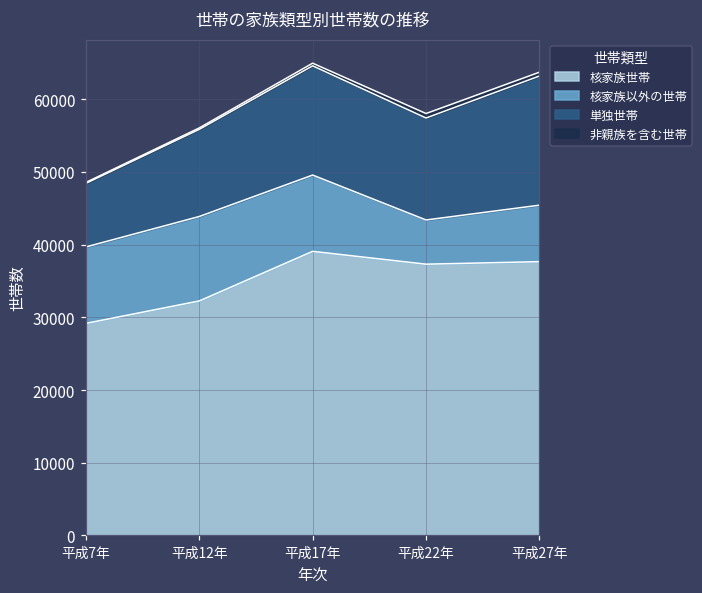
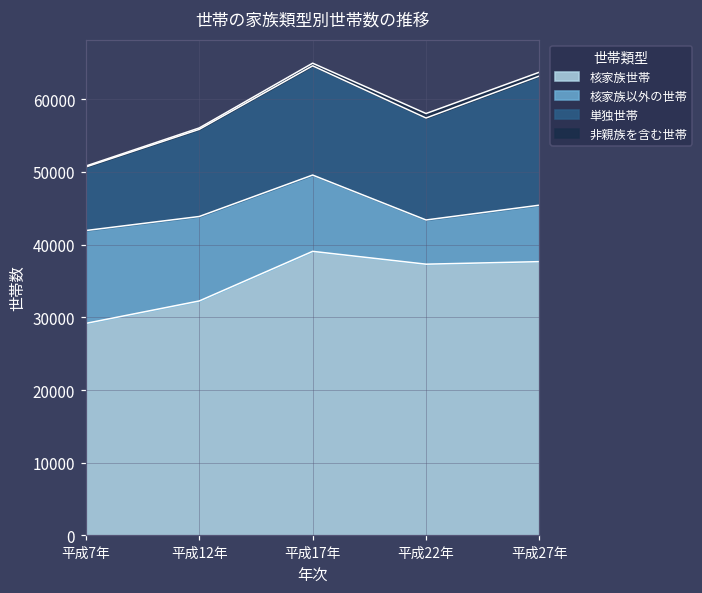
  {
    "核家族世帯": {
      "平成7年": 29000,
      "平成12年": 32000,
      "平成17年": 39000,
      "平成22年": 37000,
      "平成27年": 38000
    },
    "核家族以外の世帯": {
-     "平成7年": 11000,
+     "平成7年": 13000,
      "平成12年": 12000,
      "平成17年": 10000,
      "平成22年": 6000,
      "平成27年": 8000
    },
    "単独世帯": {
      "平成22年": 14000,
      "平成27年": 18000
    },
    "非親族を含む世帯": {
      "平成22年": 1000,
      "平成27年": 1000
    }
  }
